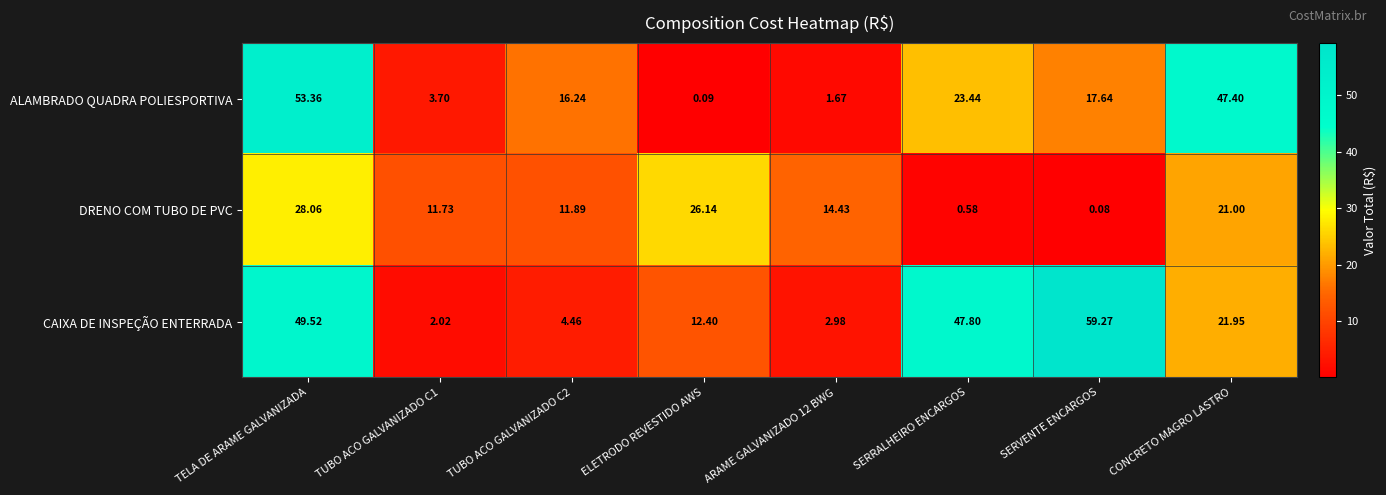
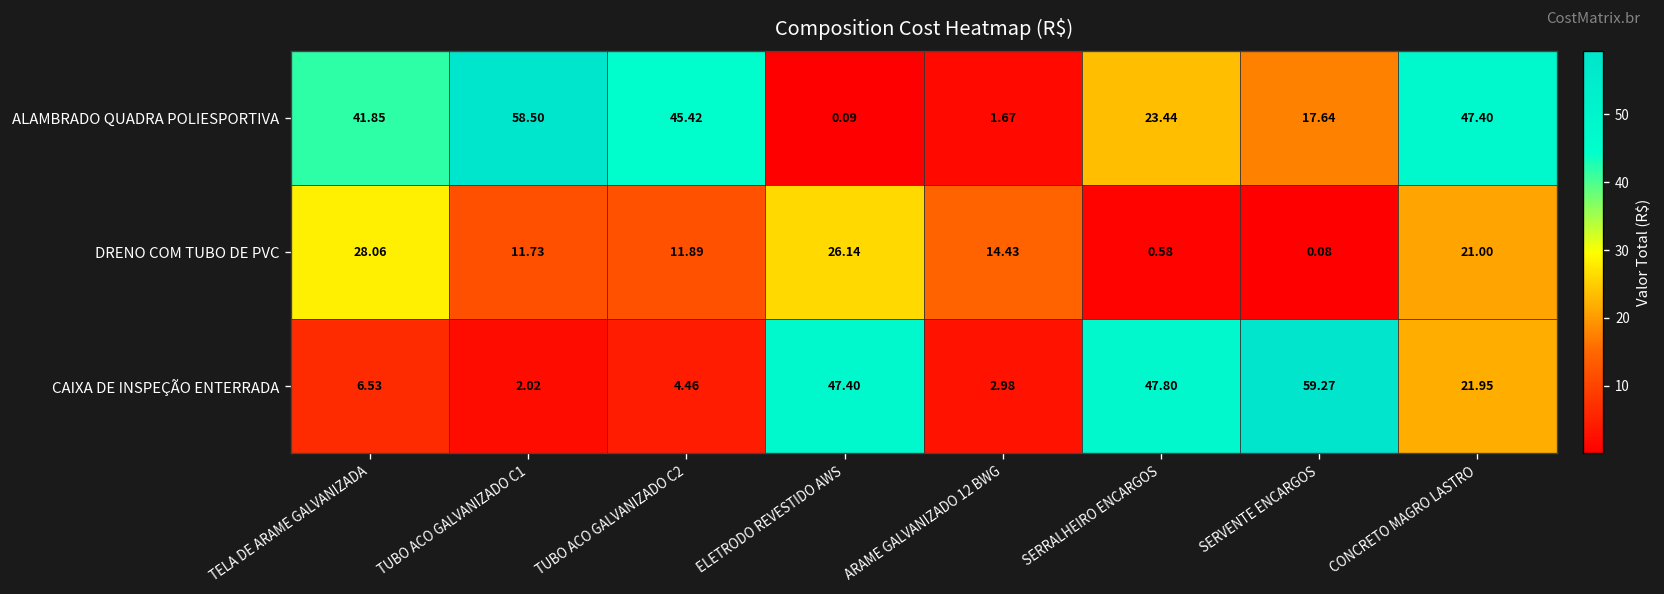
  {
    "ALAMBRADO QUADRA POLIESPORTIVA": {
-     "TELA DE ARAME GALVANIZADA": 53.36,
-     "TUBO ACO GALVANIZADO C1": 3.70,
-     "TUBO ACO GALVANIZADO C2": 16.24,
+     "TELA DE ARAME GALVANIZADA": 41.85,
+     "TUBO ACO GALVANIZADO C1": 58.50,
+     "TUBO ACO GALVANIZADO C2": 45.42,
      "ELETRODO REVESTIDO AWS": 0.09,
      "ARAME GALVANIZADO 12 BWG": 1.67,
      "SERRALHEIRO ENCARGOS": 23.44,
      "SERVENTE ENCARGOS": 17.64,
      "CONCRETO MAGRO LASTRO": 47.40
    },
    "DRENO COM TUBO DE PVC": {
      "TELA DE ARAME GALVANIZADA": 28.06,
      "TUBO ACO GALVANIZADO C1": 11.73,
      "TUBO ACO GALVANIZADO C2": 11.89,
      "ELETRODO REVESTIDO AWS": 26.14,
      "ARAME GALVANIZADO 12 BWG": 14.43,
      "SERRALHEIRO ENCARGOS": 0.58,
      "SERVENTE ENCARGOS": 0.08,
      "CONCRETO MAGRO LASTRO": 21.00
    },
    "CAIXA DE INSPEÇÃO ENTERRADA": {
-     "TELA DE ARAME GALVANIZADA": 49.52,
+     "TELA DE ARAME GALVANIZADA": 6.53,
      "TUBO ACO GALVANIZADO C1": 2.02,
      "TUBO ACO GALVANIZADO C2": 4.46,
-     "ELETRODO REVESTIDO AWS": 12.40,
+     "ELETRODO REVESTIDO AWS": 47.40,
      "ARAME GALVANIZADO 12 BWG": 2.98,
      "SERRALHEIRO ENCARGOS": 47.80,
      "SERVENTE ENCARGOS": 59.27,
      "CONCRETO MAGRO LASTRO": 21.95
    }
  }
